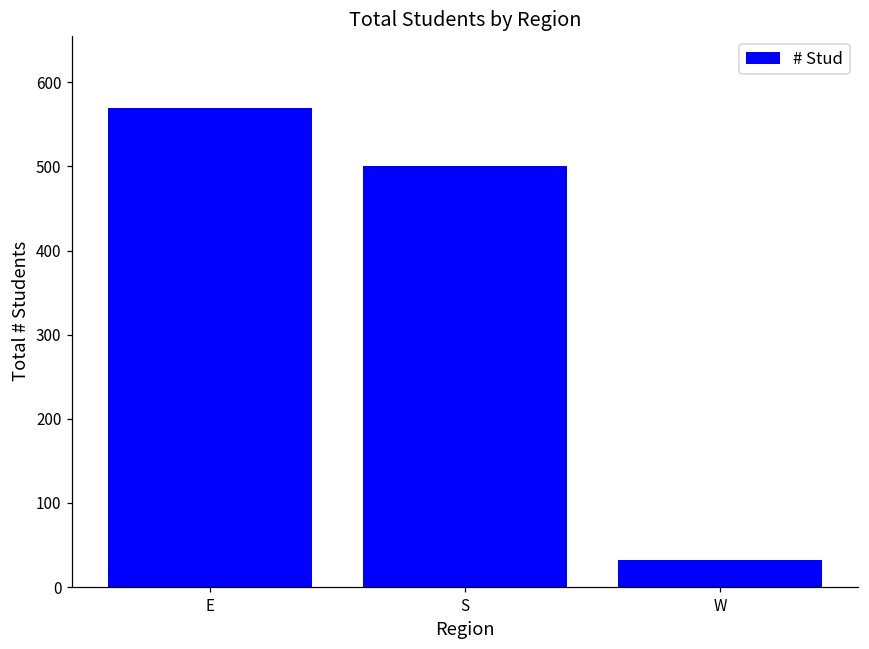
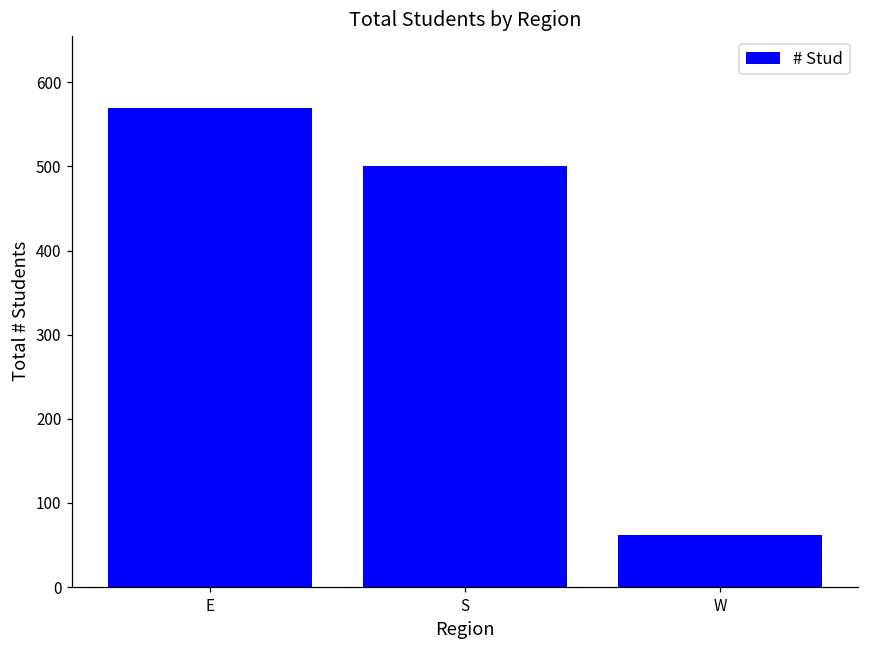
  {
    "E": 570,
    "S": 500,
-   "W": 30
+   "W": 60
  }
